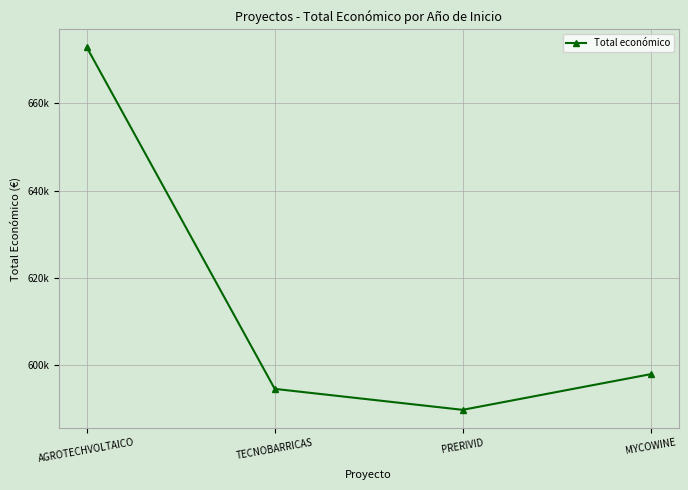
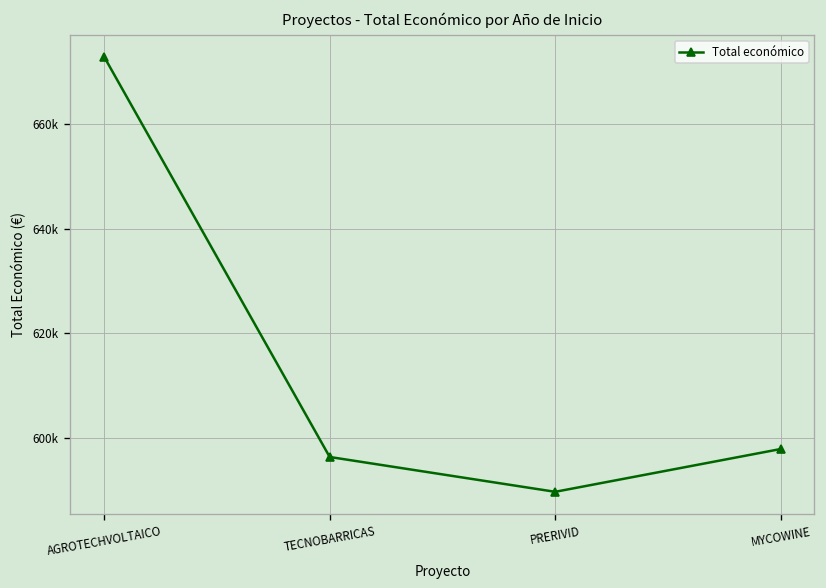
  {
    "AGROTECHVOLTAICO": 673000,
-   "TECNOBARRICAS": 595000,
+   "TECNOBARRICAS": 596000,
    "PRERIVID": 590000,
    "MYCOWINE": 598000
  }
